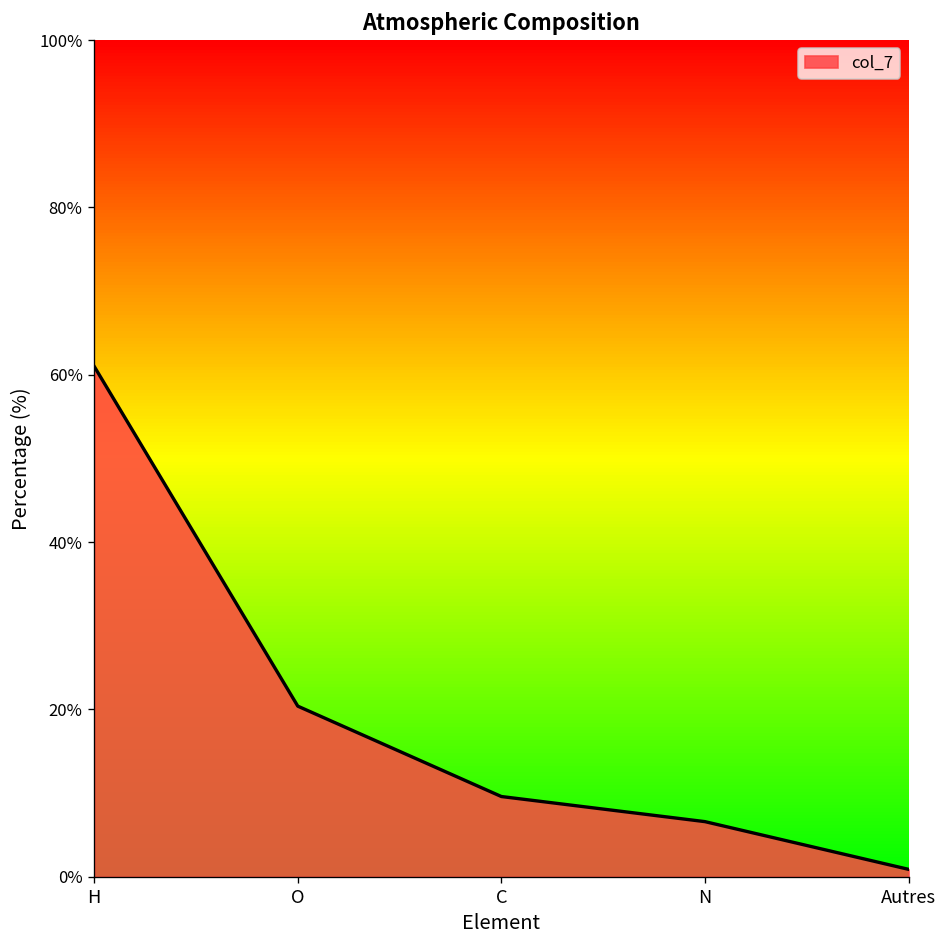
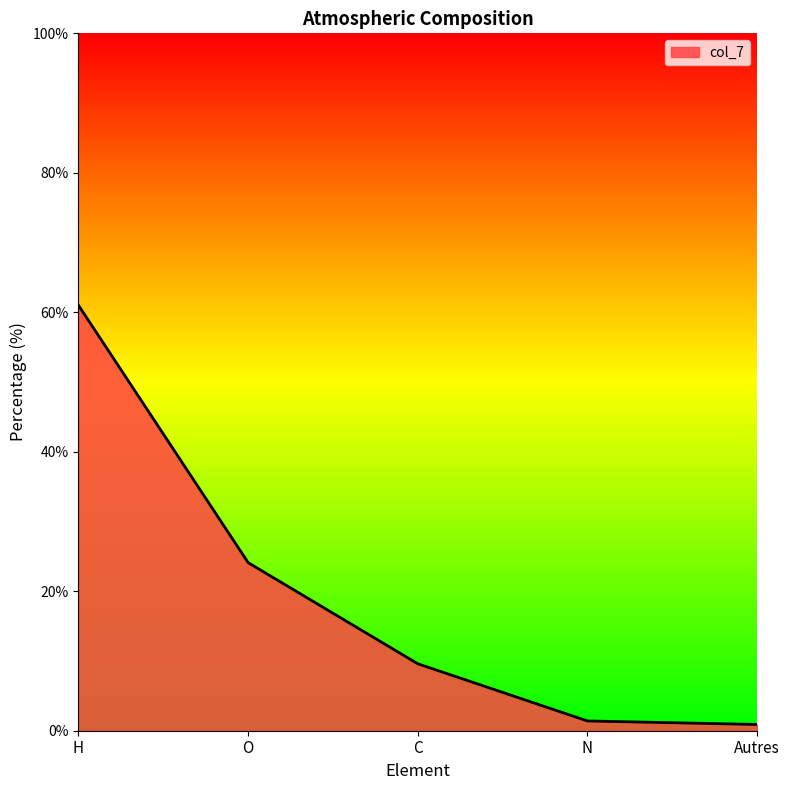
  {
    "H": "61%",
-   "O": "20%",
+   "O": "24%",
    "C": "10%",
-   "N": "7%",
+   "N": "1%",
    "Autres": "1%"
  }
